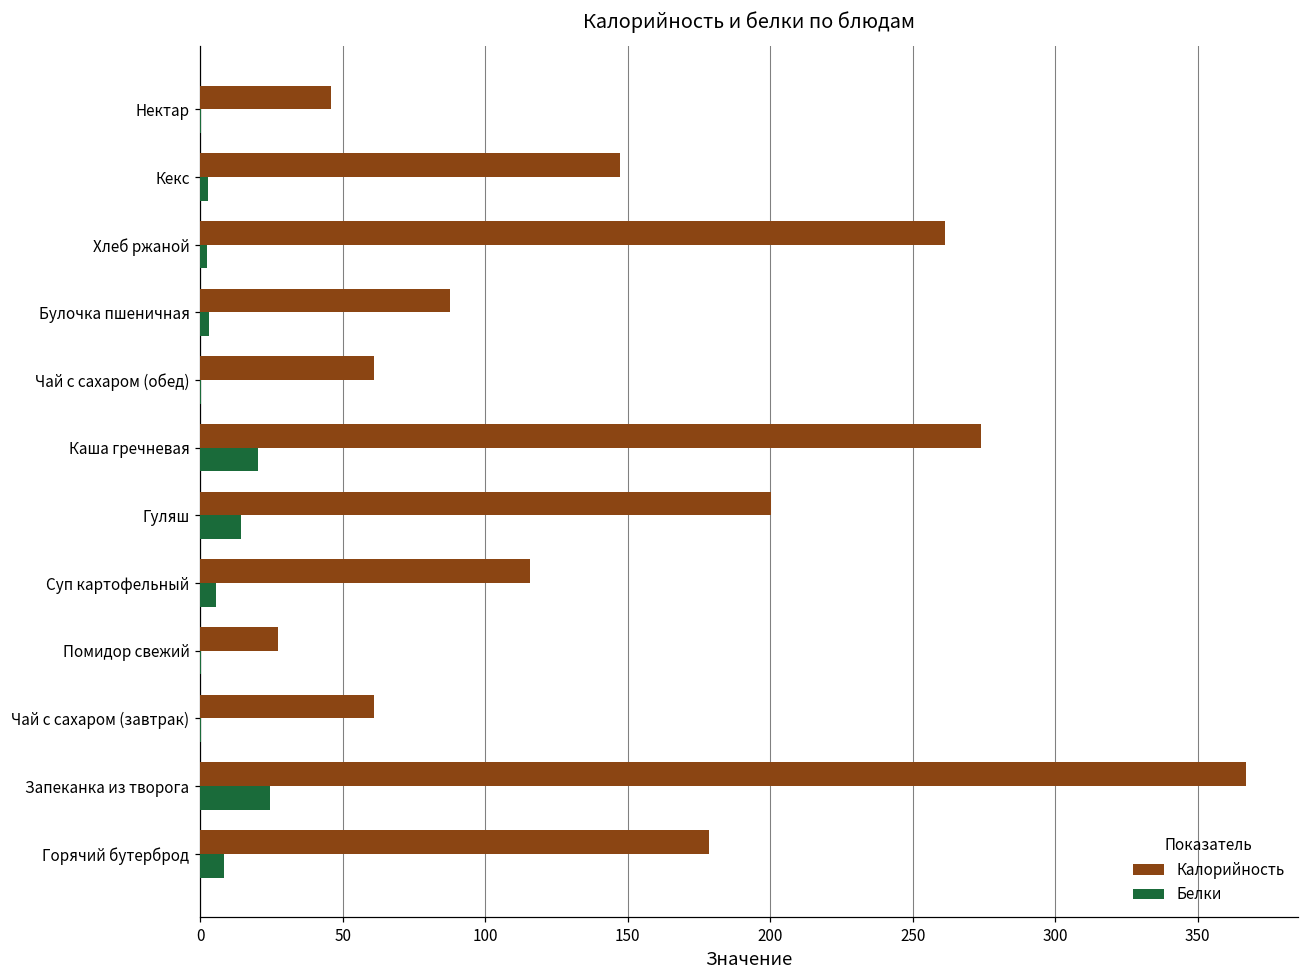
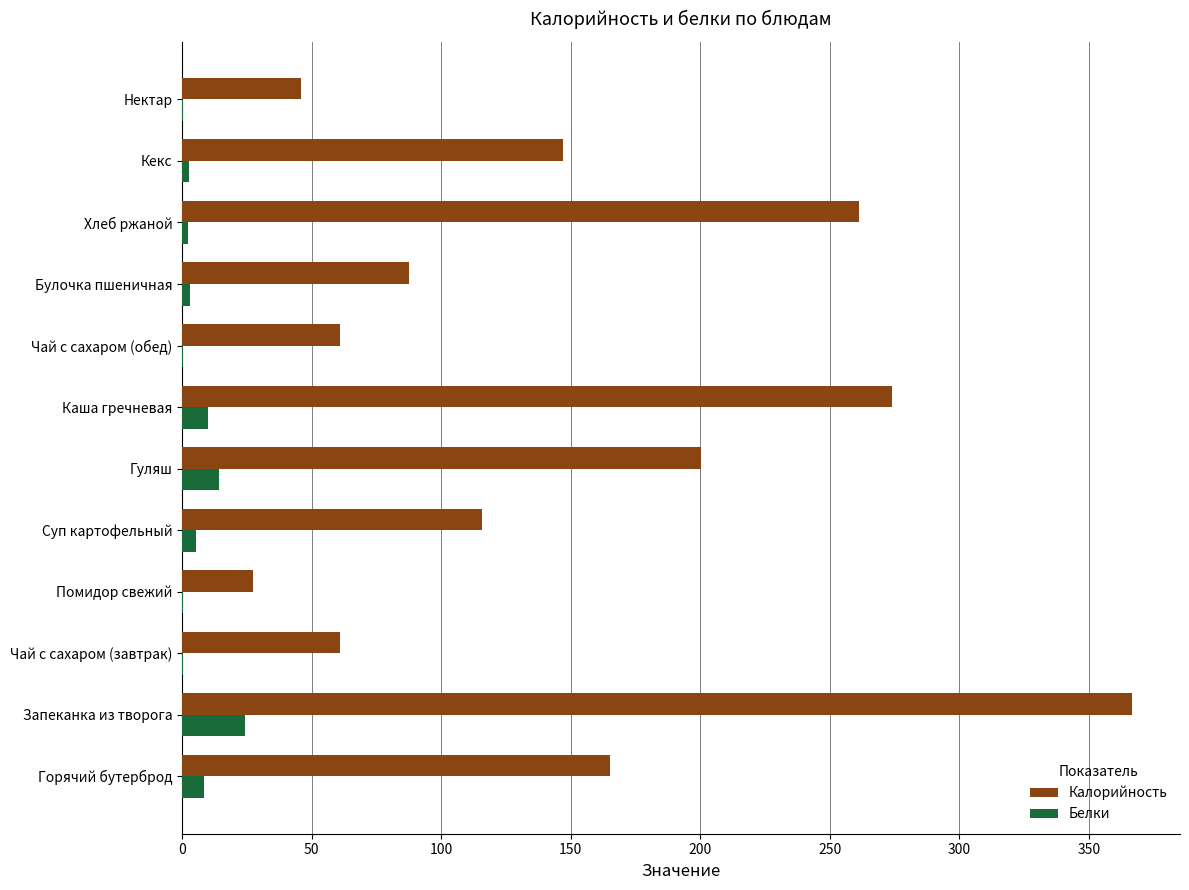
  {
    "Калорийность": {
      "Нектар": 46,
      "Кекс": 147,
      "Хлеб ржаной": 261,
      "Булочка пшеничная": 88,
      "Чай с сахаром (обед)": 61,
      "Каша гречневая": 274,
      "Гуляш": 200,
      "Суп картофельный": 116,
      "Помидор свежий": 27,
      "Чай с сахаром (завтрак)": 61,
      "Запеканка из творога": 367,
-     "Горячий бутерброд": 178
+     "Горячий бутерброд": 165
    },
    "Белки": {
      "Кекс": 3,
      "Хлеб ржаной": 2,
      "Булочка пшеничная": 3,
-     "Каша гречневая": 20,
+     "Каша гречневая": 10,
      "Гуляш": 14,
      "Суп картофельный": 5,
      "Запеканка из творога": 24,
      "Горячий бутерброд": 8
    }
  }
